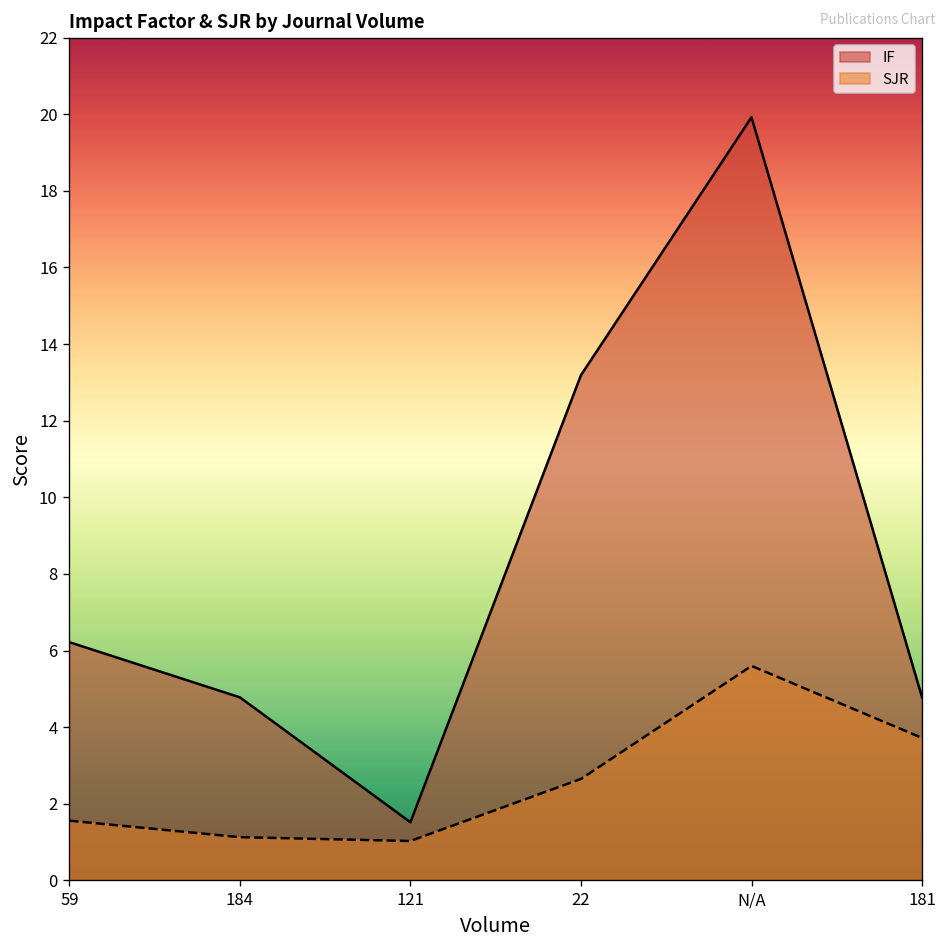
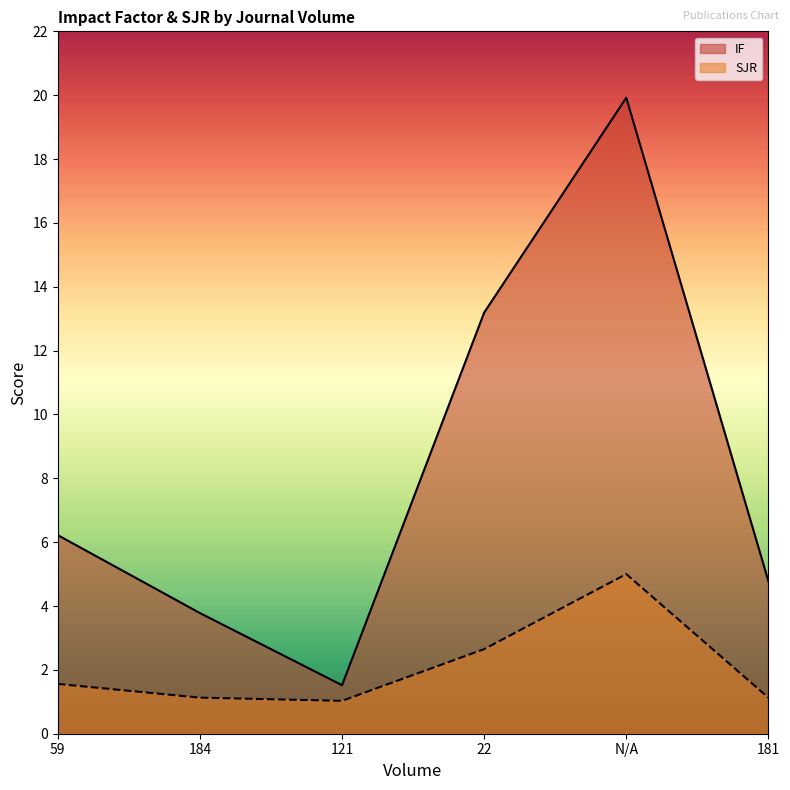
  {
    "IF": {
      "59": 6.2,
-     "184": 4.8,
+     "184": 3.8,
      "121": 1.5,
      "22": 13.2,
      "N/A": 19.9,
      "181": 4.8
    },
    "SJR": {
      "59": 1.6,
      "184": 1.1,
      "121": 1.0,
      "22": 2.7,
-     "N/A": 5.6,
-     "181": 3.7
+     "N/A": 5.0,
+     "181": 1.1
    }
  }
